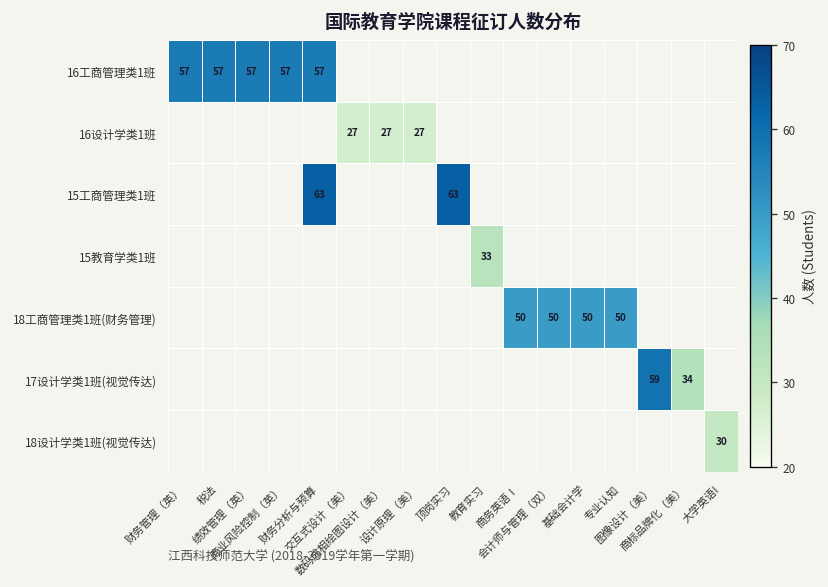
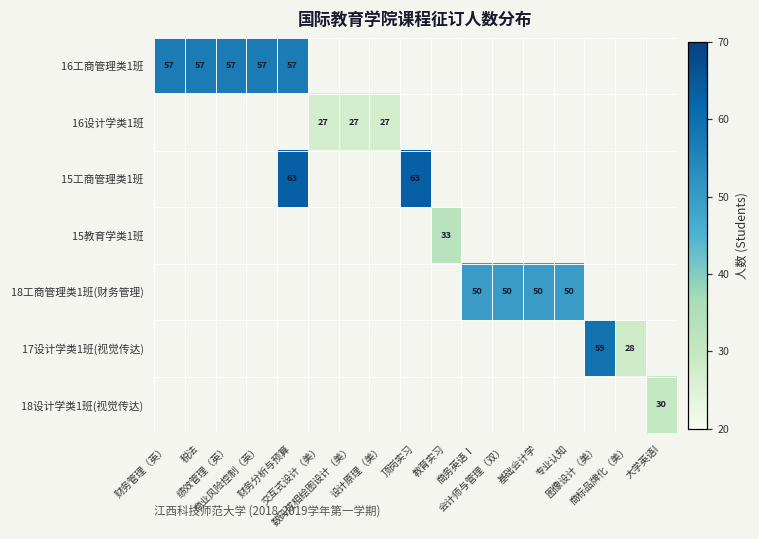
  {
    "16工商管理类1班": {
      "财务管理（英）": 57,
      "税法": 57,
      "绩效管理（英）": 57,
      "商业风险控制（英）": 57,
      "财务分析与预算": 57
    },
    "16设计学类1班": {
      "交互式设计（美）": 27,
      "数码成相绘图设计（美）": 27,
      "设计原理（美）": 27
    },
    "15工商管理类1班": {
      "财务分析与预算": 63,
      "顶岗实习": 63
    },
    "15教育学类1班": {
      "教育实习": 33
    },
    "18工商管理类1班(财务管理)": {
      "商务英语Ⅰ": 50,
      "会计师与管理（双）": 50,
      "基础会计学": 50,
      "专业认知": 50
    },
    "17设计学类1班(视觉传达)": {
      "图像设计（美）": 59,
-     "商标品牌化（美）": 34
+     "商标品牌化（美）": 28
    },
    "18设计学类1班(视觉传达)": {
      "大学英语I": 30
    }
  }
